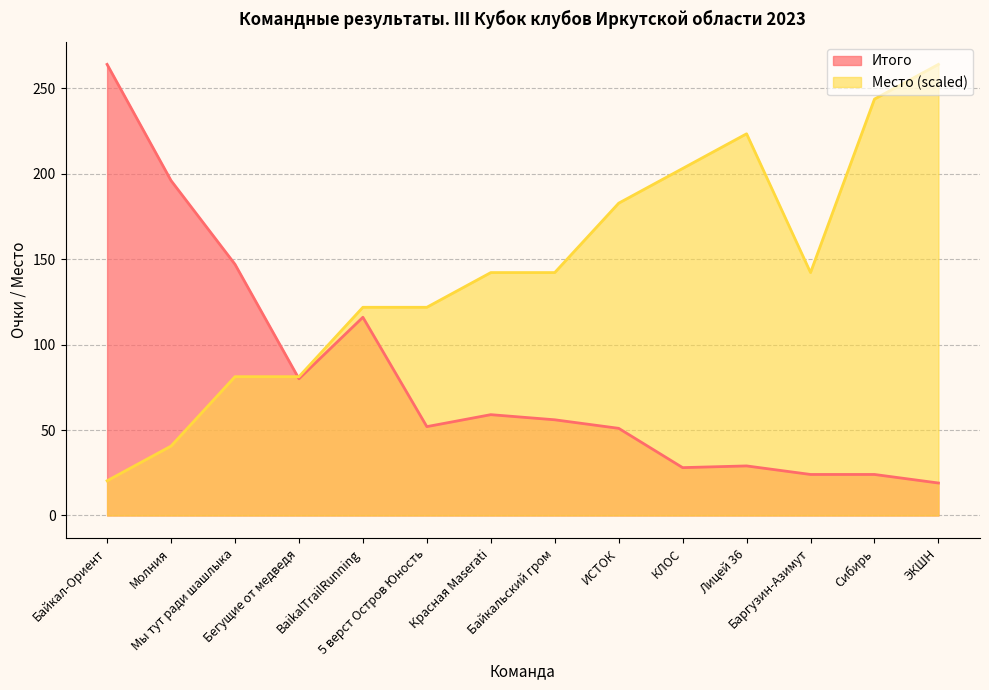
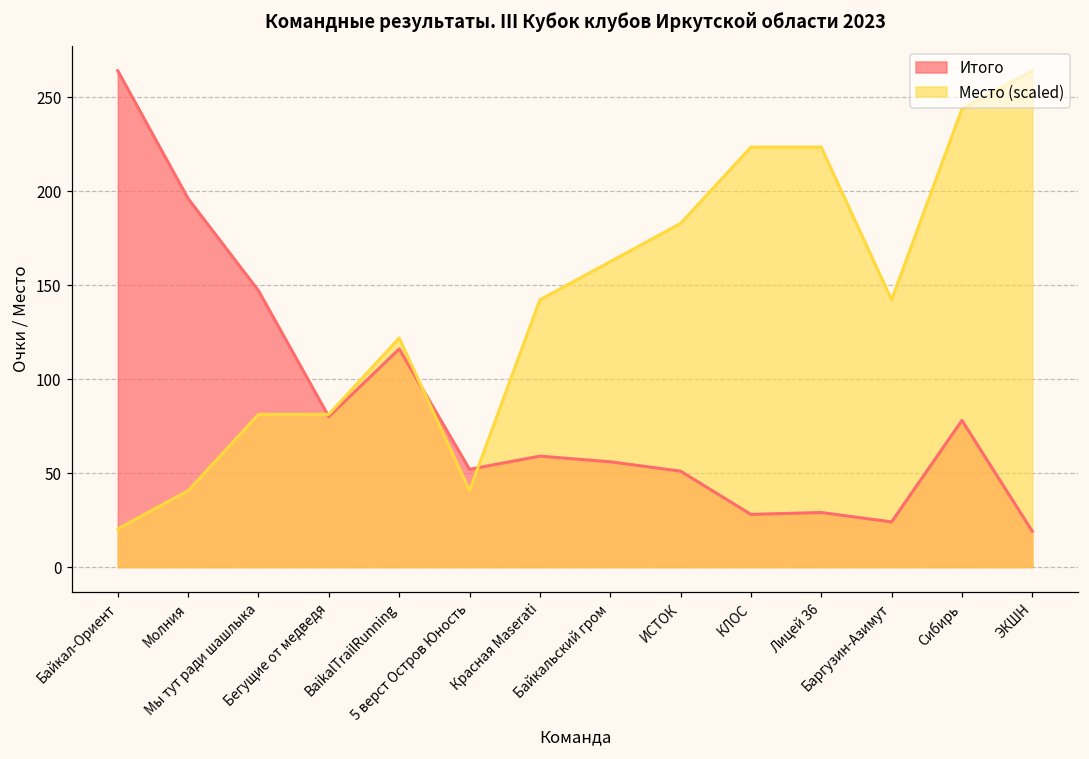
  {
    "Итого": {
      "Байкал-Ориент": 264,
      "Молния": 196,
      "Мы тут ради шашлыка": 147,
      "BaikalTrailRunning": 116,
      "5 верст Остров Юность": 52,
      "Красная Maserati": 59,
      "Байкальский гром": 56,
      "ИСТОК": 51,
      "КЛОС": 28,
      "Лицей 36": 29,
      "Баргузин-Азимут": 24,
-     "Сибирь": 24,
+     "Сибирь": 78,
      "ЭКШН": 19
    },
    "Место (scaled)": {
      "Байкал-Ориент": 20,
      "Молния": 41,
      "Мы тут ради шашлыка": 81,
      "BaikalTrailRunning": 122,
-     "5 верст Остров Юность": 122,
+     "5 верст Остров Юность": 41,
      "Красная Maserati": 142,
-     "Байкальский гром": 142,
+     "Байкальский гром": 162,
      "ИСТОК": 183,
-     "КЛОС": 203,
+     "КЛОС": 223,
      "Лицей 36": 223,
      "Баргузин-Азимут": 142,
      "Сибирь": 244
    }
  }
